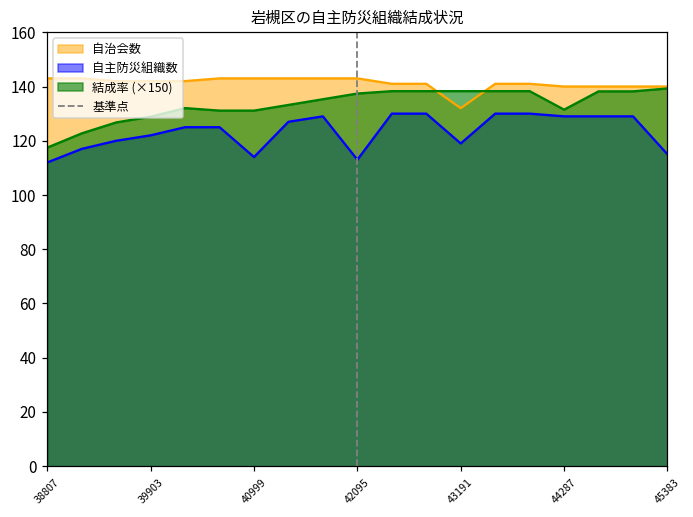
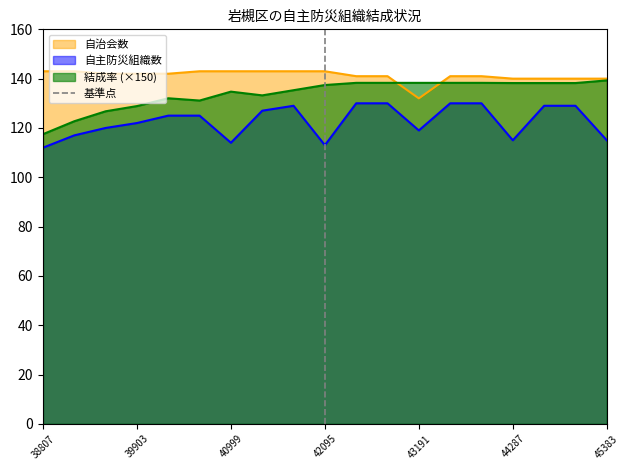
  {
    "自治会数": {
      "38807": 143,
      "40999": 143,
      "42095": 143,
      "43191": 132,
      "44287": 140
    },
    "自主防災組織数": {
      "38807": 112,
      "39903": 122,
      "40999": 114,
      "42095": 113,
      "43191": 119,
-     "44287": 129,
+     "44287": 115,
      "45383": 115
    },
    "結成率 (×150)": {
      "38807": 117,
      "39903": 129,
-     "40999": 131,
+     "40999": 135,
      "42095": 137,
      "43191": 138,
-     "44287": 131
+     "44287": 138
    }
  }
